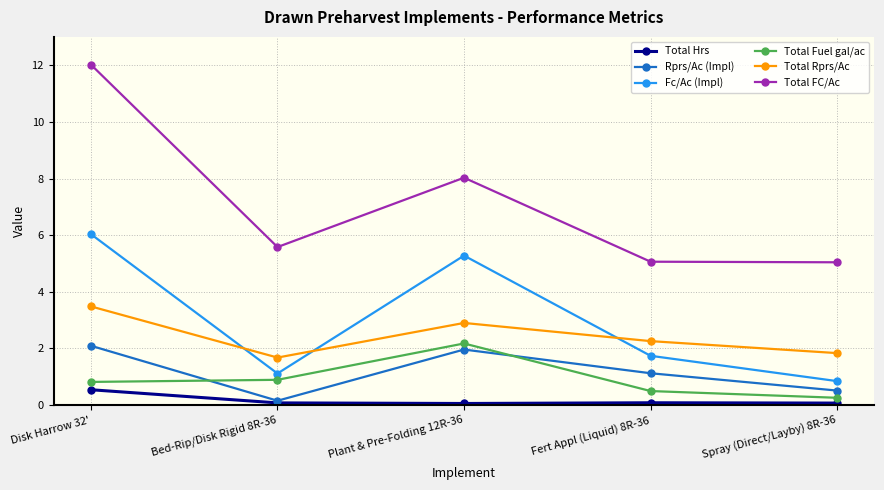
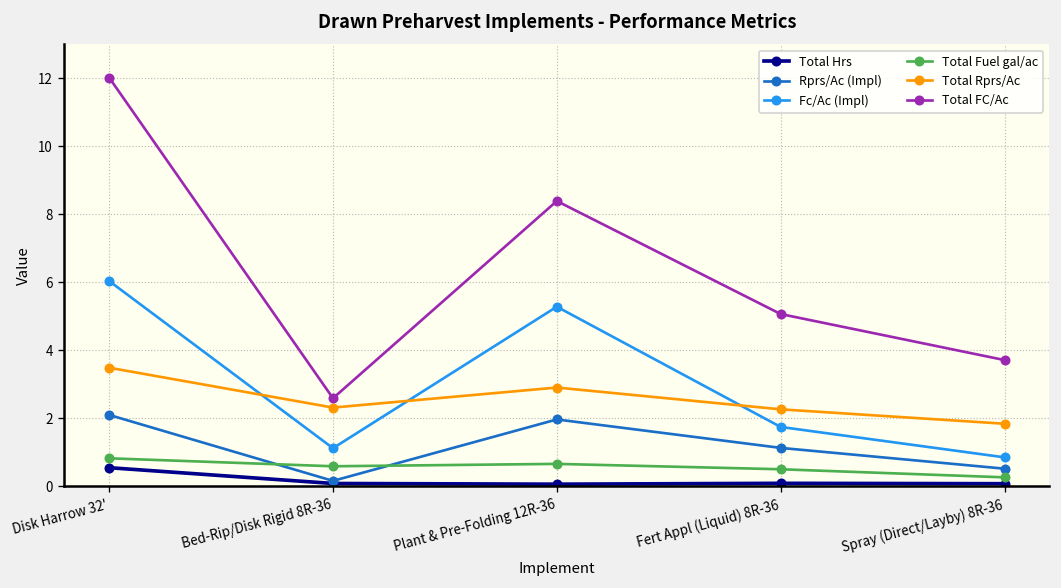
  {
    "Total Hrs": {
      "Disk Harrow 32'": 0.5,
      "Plant & Pre-Folding 12R-36": 0.1,
      "Fert Appl (Liquid) 8R-36": 0.1,
      "Spray (Direct/Layby) 8R-36": 0.1
    },
    "Total Fuel gal/ac": {
      "Disk Harrow 32'": 0.8,
-     "Bed-Rip/Disk Rigid 8R-36": 0.9,
-     "Plant & Pre-Folding 12R-36": 2.2,
+     "Bed-Rip/Disk Rigid 8R-36": 0.6,
+     "Plant & Pre-Folding 12R-36": 0.7,
      "Fert Appl (Liquid) 8R-36": 0.5,
      "Spray (Direct/Layby) 8R-36": 0.3
    },
    "Total Rprs/Ac": {
      "Disk Harrow 32'": 3.5,
-     "Bed-Rip/Disk Rigid 8R-36": 1.7,
+     "Bed-Rip/Disk Rigid 8R-36": 2.3,
      "Plant & Pre-Folding 12R-36": 2.9,
      "Fert Appl (Liquid) 8R-36": 2.3,
      "Spray (Direct/Layby) 8R-36": 1.8
    },
    "Total FC/Ac": {
      "Disk Harrow 32'": 12.0,
-     "Bed-Rip/Disk Rigid 8R-36": 5.6,
-     "Plant & Pre-Folding 12R-36": 8.0,
+     "Bed-Rip/Disk Rigid 8R-36": 2.6,
+     "Plant & Pre-Folding 12R-36": 8.4,
      "Fert Appl (Liquid) 8R-36": 5.1,
-     "Spray (Direct/Layby) 8R-36": 5.0
+     "Spray (Direct/Layby) 8R-36": 3.7
    }
  }
